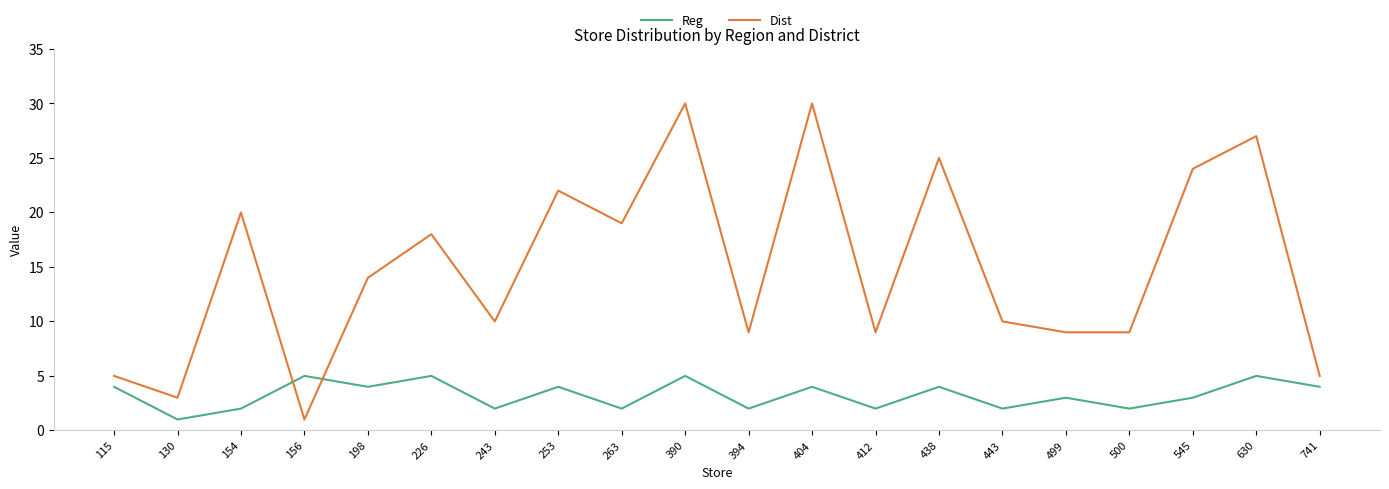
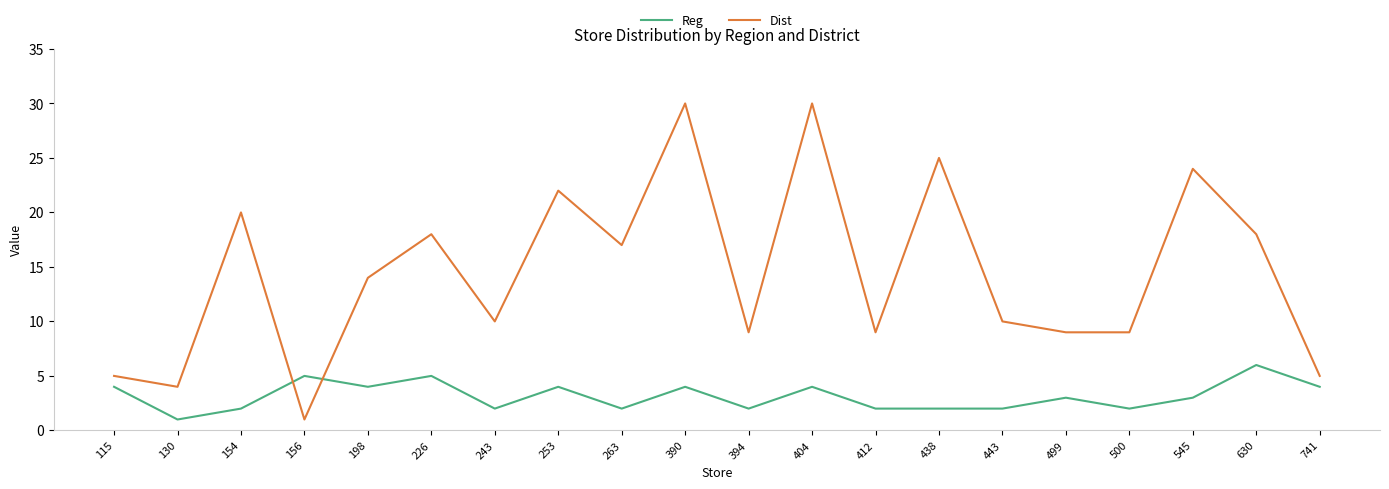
  {
    "Reg": {
      "115": 4,
      "130": 1,
      "154": 2,
      "156": 5,
      "198": 4,
      "226": 5,
      "243": 2,
      "253": 4,
      "263": 2,
-     "390": 5,
+     "390": 4,
      "394": 2,
      "404": 4,
      "412": 2,
-     "438": 4,
+     "438": 2,
      "443": 2,
      "499": 3,
      "500": 2,
      "545": 3,
-     "630": 5,
+     "630": 6,
      "741": 4
    },
    "Dist": {
      "115": 5,
-     "130": 3,
+     "130": 4,
      "154": 20,
      "156": 1,
      "198": 14,
      "226": 18,
      "243": 10,
      "253": 22,
-     "263": 19,
+     "263": 17,
      "390": 30,
      "394": 9,
      "404": 30,
      "412": 9,
      "438": 25,
      "443": 10,
      "499": 9,
      "500": 9,
      "545": 24,
-     "630": 27,
+     "630": 18,
      "741": 5
    }
  }
